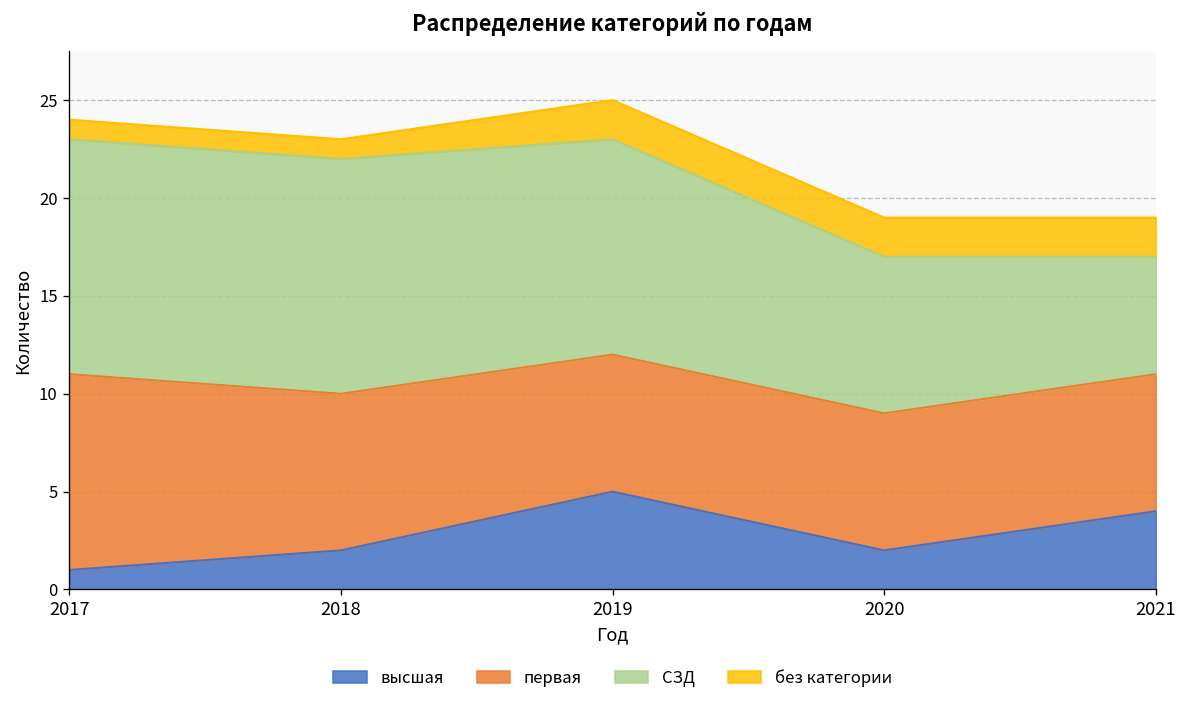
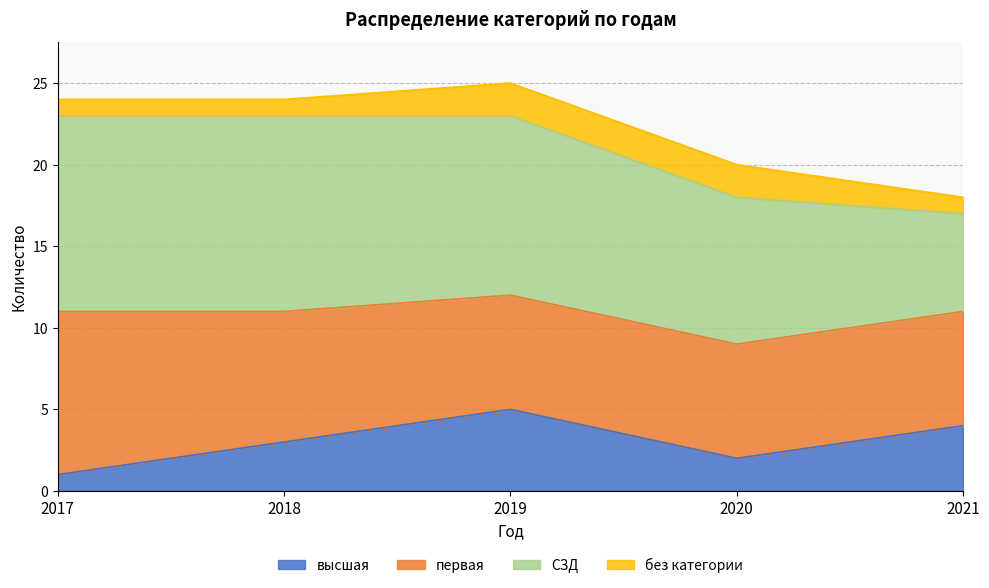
  {
    "высшая": {
      "2017": 1,
-     "2018": 2,
+     "2018": 3,
      "2019": 5,
      "2020": 2,
      "2021": 4
    },
    "первая": {
      "2017": 11,
      "2019": 12,
      "2020": 9,
      "2021": 11
    },
    "СЗД": {
      "2017": 12,
      "2018": 12,
      "2019": 11,
-     "2020": 8,
+     "2020": 9,
      "2021": 6
    },
    "без категории": {
      "2017": 1,
      "2018": 1,
      "2019": 2,
      "2020": 2,
-     "2021": 2
+     "2021": 1
    }
  }
